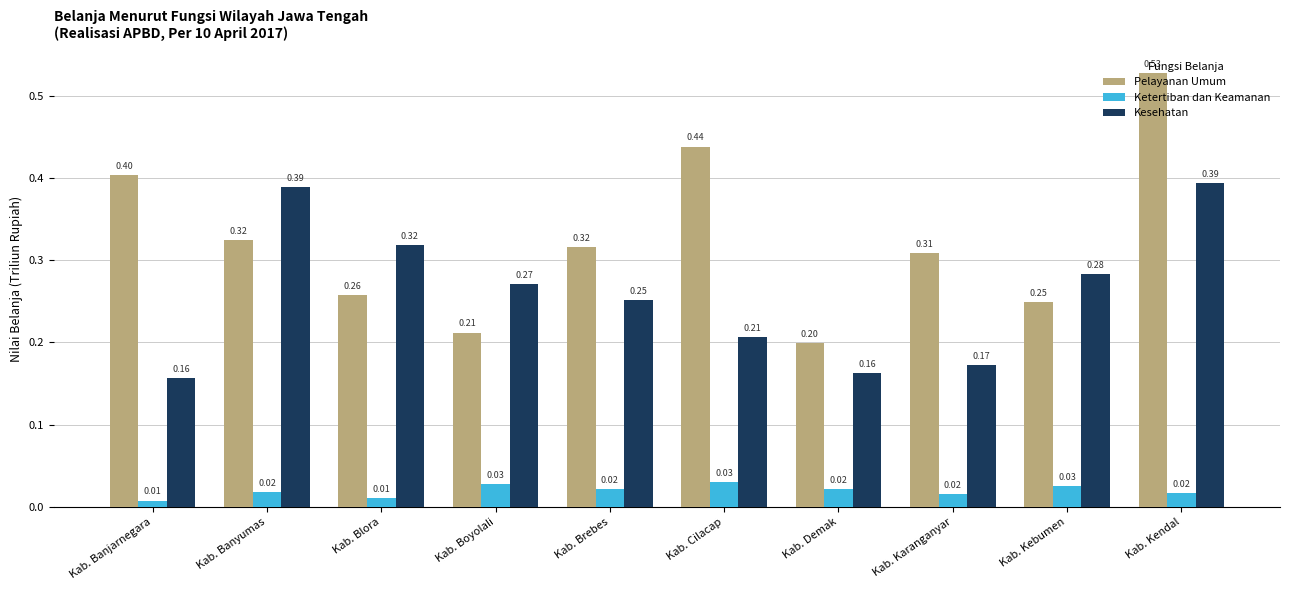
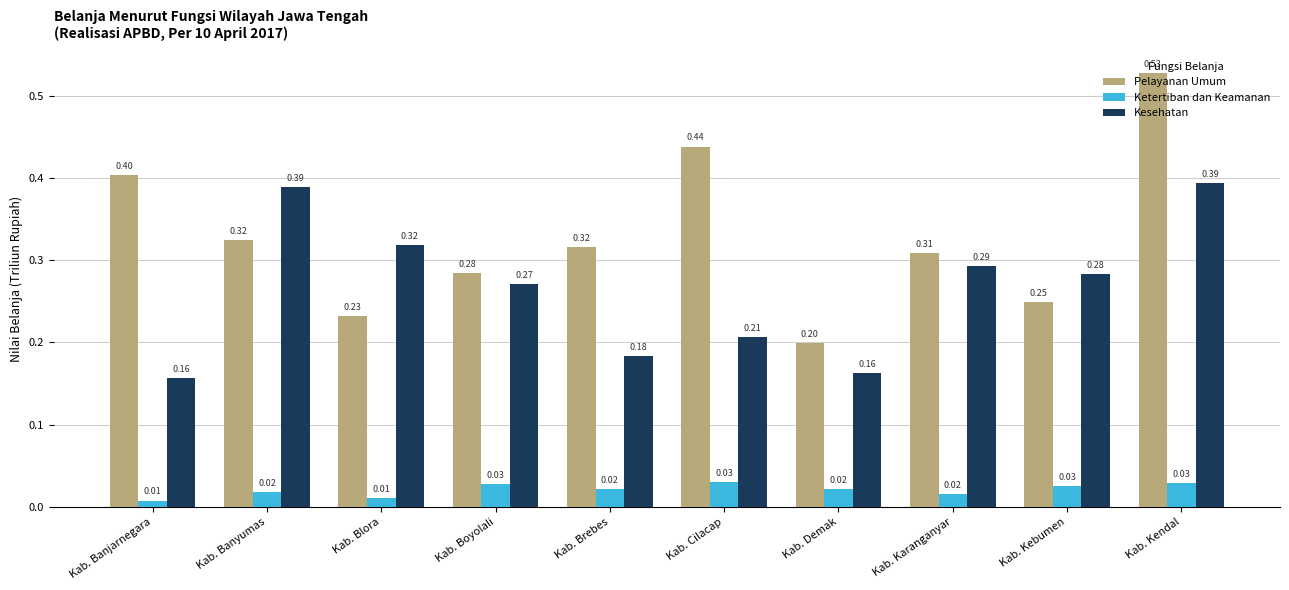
  {
    "Pelayanan Umum": {
      "Kab. Banjarnegara": 0.40,
      "Kab. Banyumas": 0.32,
-     "Kab. Blora": 0.26,
-     "Kab. Boyolali": 0.21,
+     "Kab. Blora": 0.23,
+     "Kab. Boyolali": 0.28,
      "Kab. Brebes": 0.32,
      "Kab. Cilacap": 0.44,
      "Kab. Demak": 0.20,
      "Kab. Karanganyar": 0.31,
      "Kab. Kebumen": 0.25,
      "Kab. Kendal": 0.53
    },
    "Ketertiban dan Keamanan": {
      "Kab. Banjarnegara": 0.01,
      "Kab. Banyumas": 0.02,
      "Kab. Blora": 0.01,
      "Kab. Boyolali": 0.03,
      "Kab. Brebes": 0.02,
      "Kab. Cilacap": 0.03,
      "Kab. Demak": 0.02,
      "Kab. Karanganyar": 0.02,
      "Kab. Kebumen": 0.03,
-     "Kab. Kendal": 0.02
+     "Kab. Kendal": 0.03
    },
    "Kesehatan": {
      "Kab. Banjarnegara": 0.16,
      "Kab. Banyumas": 0.39,
      "Kab. Blora": 0.32,
      "Kab. Boyolali": 0.27,
-     "Kab. Brebes": 0.25,
+     "Kab. Brebes": 0.18,
      "Kab. Cilacap": 0.21,
      "Kab. Demak": 0.16,
-     "Kab. Karanganyar": 0.17,
+     "Kab. Karanganyar": 0.29,
      "Kab. Kebumen": 0.28,
      "Kab. Kendal": 0.39
    }
  }
